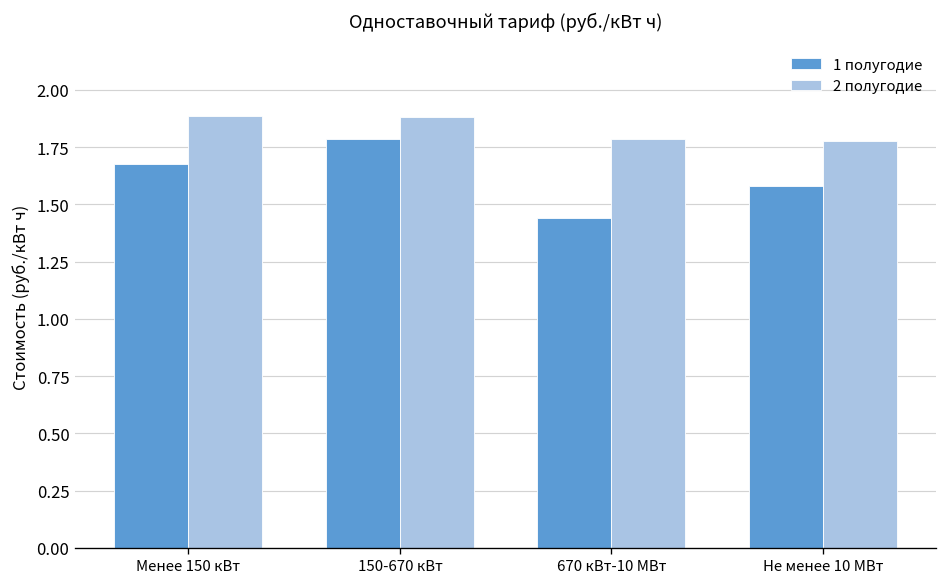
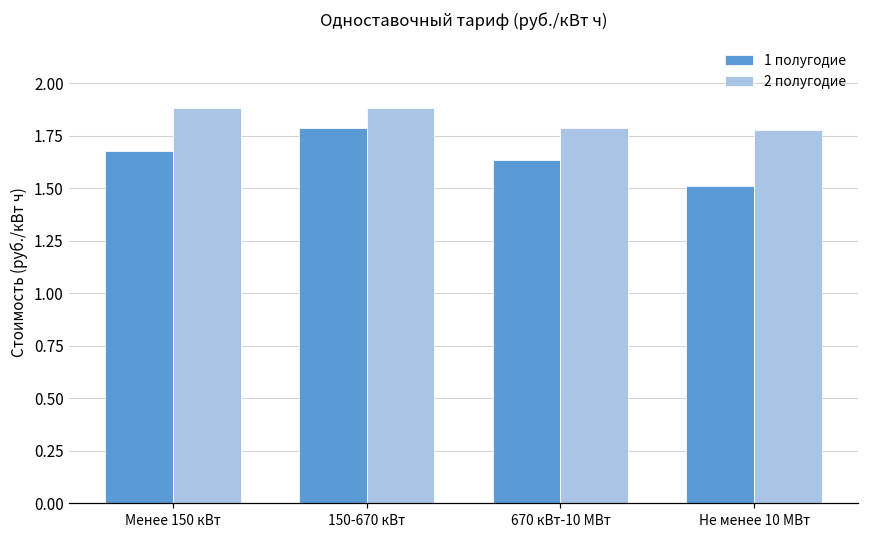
  {
    "1 полугодие": {
      "Менее 150 кВт": 1.68,
      "150-670 кВт": 1.79,
-     "670 кВт-10 МВт": 1.44,
-     "Не менее 10 МВт": 1.58
+     "670 кВт-10 МВт": 1.64,
+     "Не менее 10 МВт": 1.51
    },
    "2 полугодие": {
      "Менее 150 кВт": 1.88,
      "150-670 кВт": 1.88,
      "670 кВт-10 МВт": 1.79,
      "Не менее 10 МВт": 1.78
    }
  }
